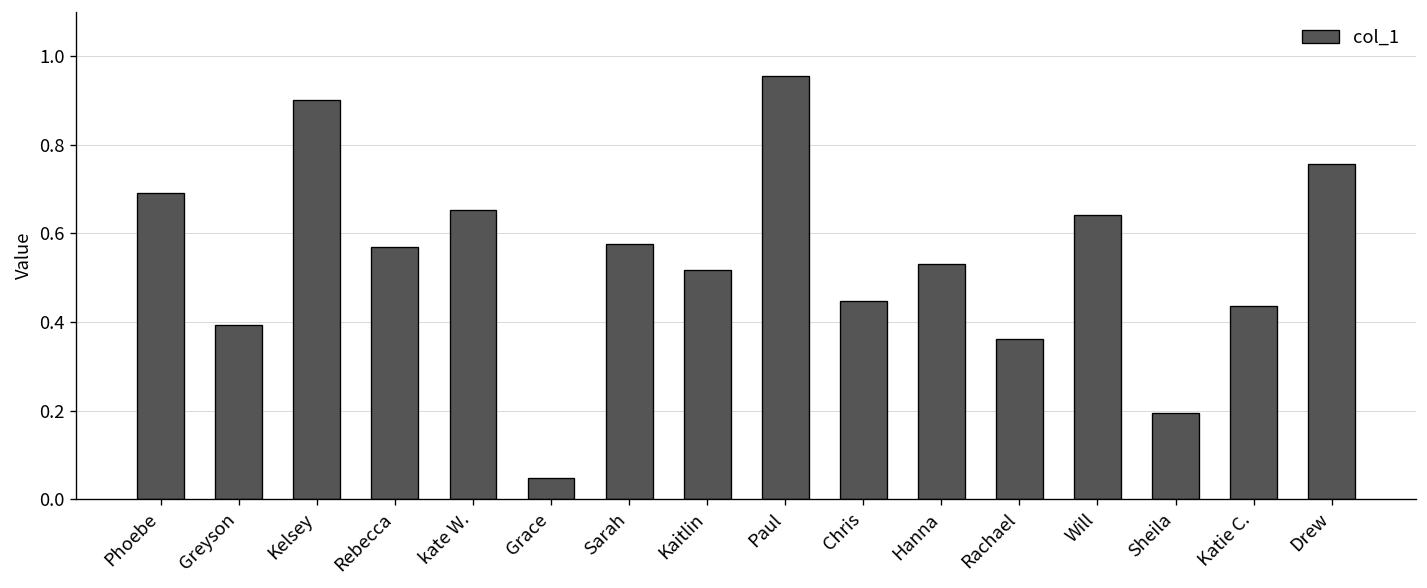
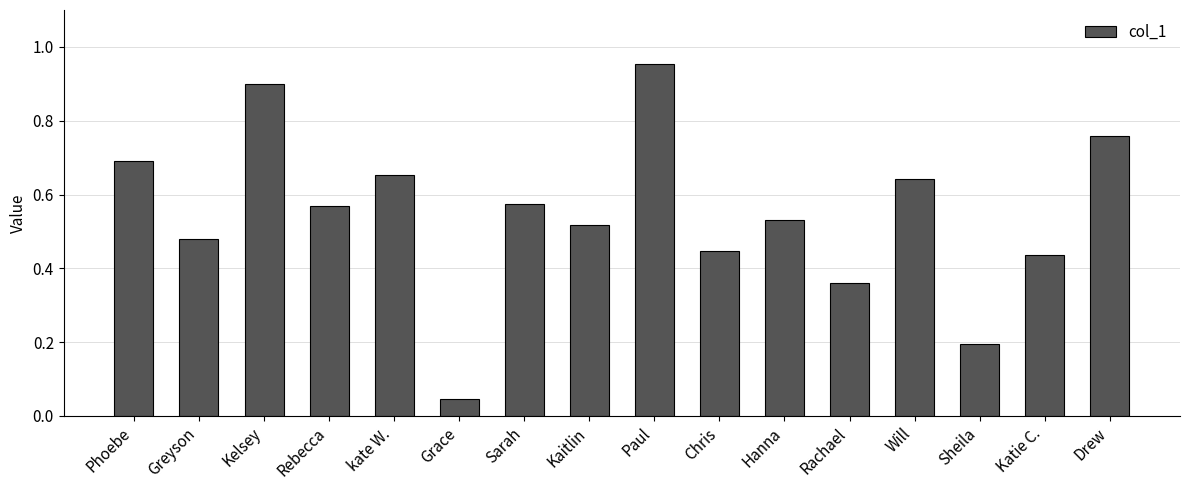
  {
    "Phoebe": 0.69,
-   "Greyson": 0.39,
+   "Greyson": 0.48,
    "Kelsey": 0.90,
    "Rebecca": 0.57,
    "kate W.": 0.65,
    "Grace": 0.05,
    "Sarah": 0.58,
    "Kaitlin": 0.52,
    "Paul": 0.95,
    "Chris": 0.45,
    "Hanna": 0.53,
    "Rachael": 0.36,
    "Will": 0.64,
    "Sheila": 0.19,
    "Katie C.": 0.44,
    "Drew": 0.76
  }
